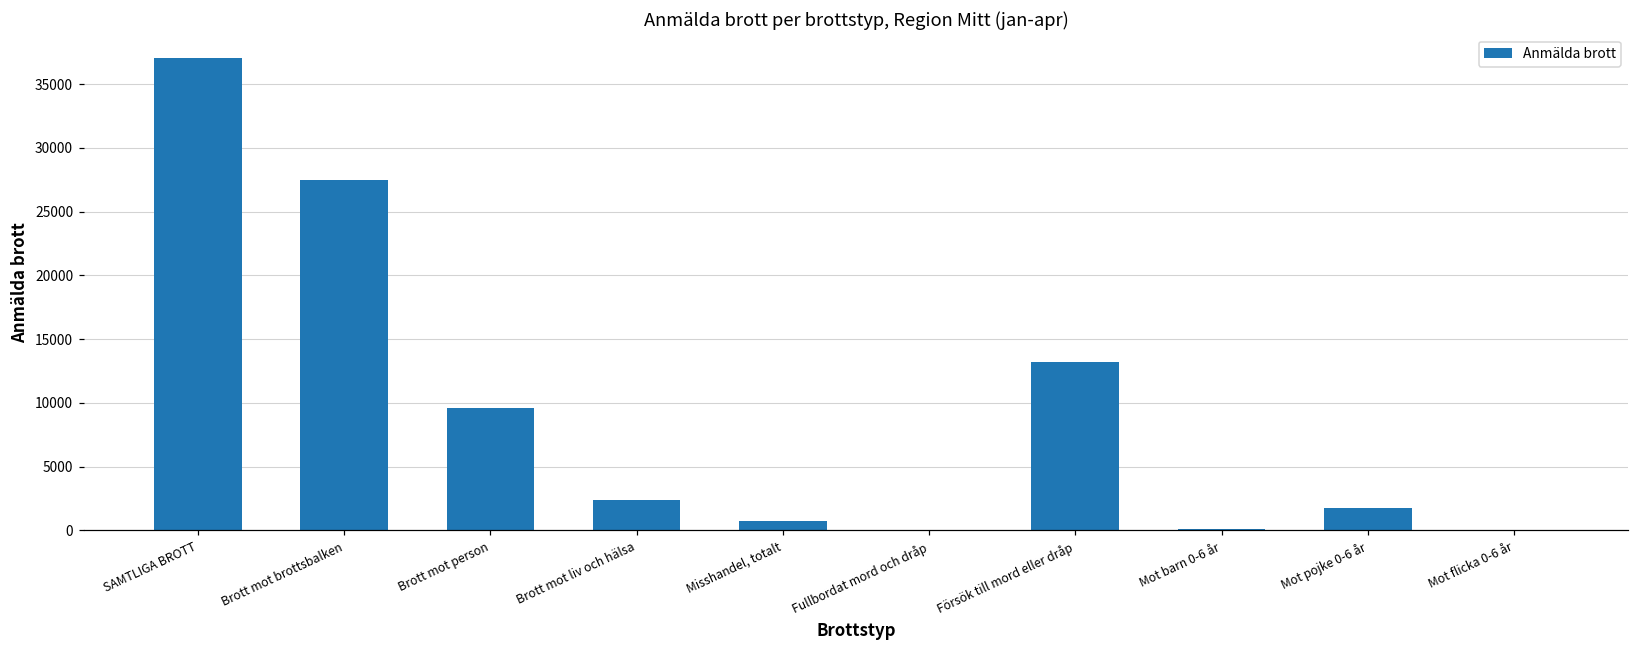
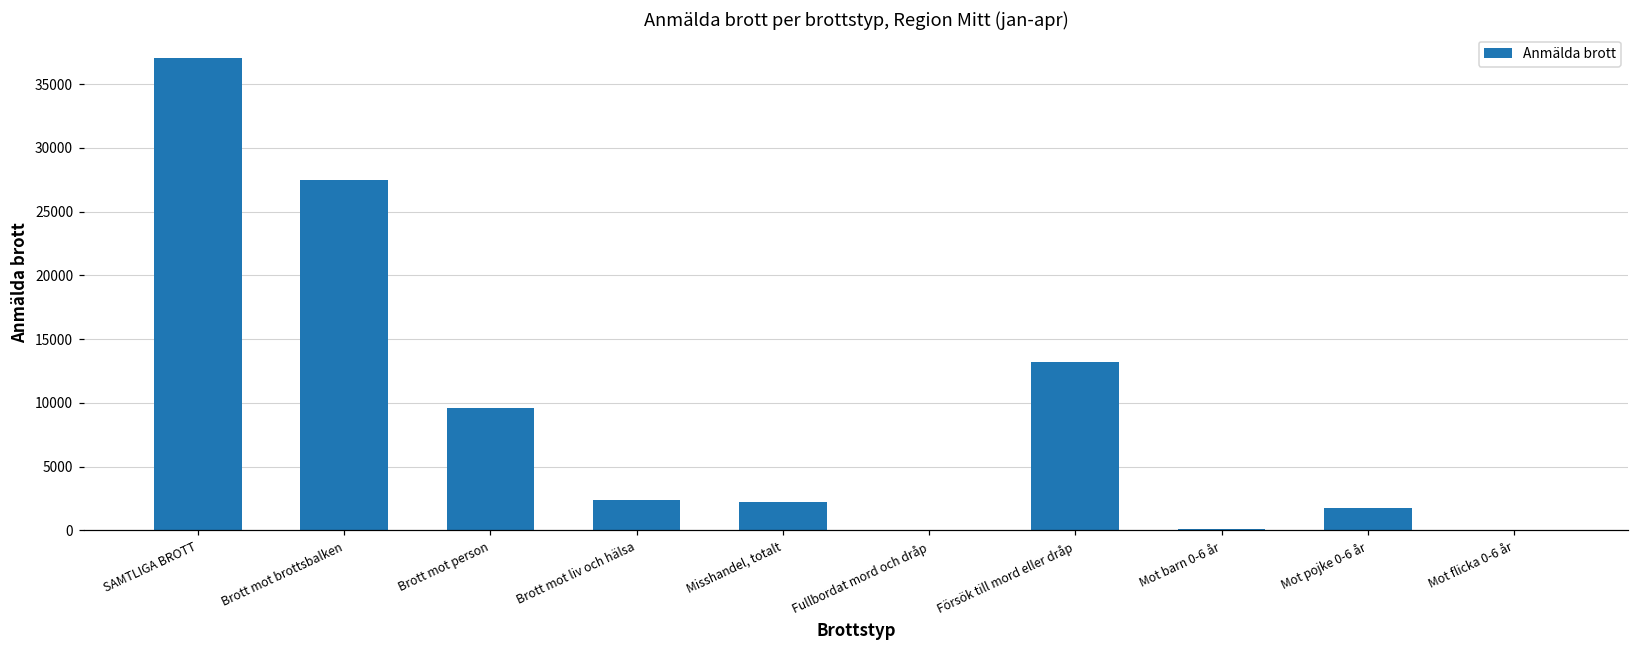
  {
    "SAMTLIGA BROTT": 37000,
    "Brott mot brottsbalken": 27400,
    "Brott mot person": 9600,
    "Brott mot liv och hälsa": 2400,
-   "Misshandel, totalt": 700,
+   "Misshandel, totalt": 2200,
    "Försök till mord eller dråp": 13200,
    "Mot pojke 0-6 år": 1700
  }
